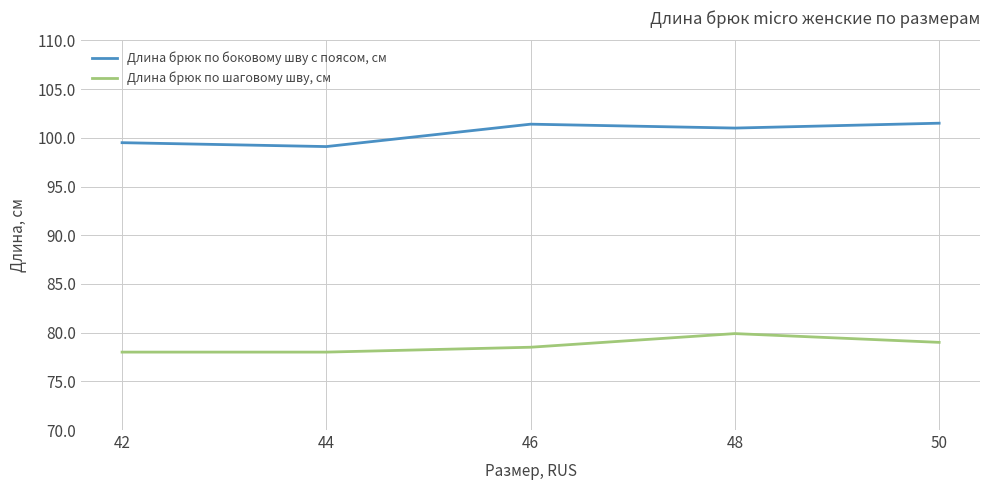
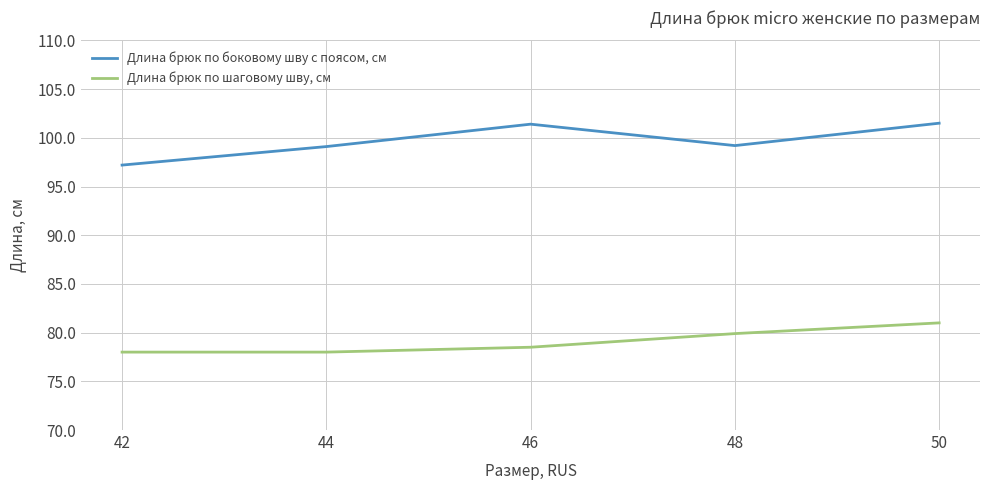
  {
    "Длина брюк по боковому шву с поясом, см": {
-     "42": 100,
+     "42": 97,
      "44": 99,
      "46": 101,
-     "48": 101,
+     "48": 99,
      "50": 102
    },
    "Длина брюк по шаговому шву, см": {
      "42": 78,
      "44": 78,
      "46": 79,
      "48": 80,
-     "50": 79
+     "50": 81
    }
  }
